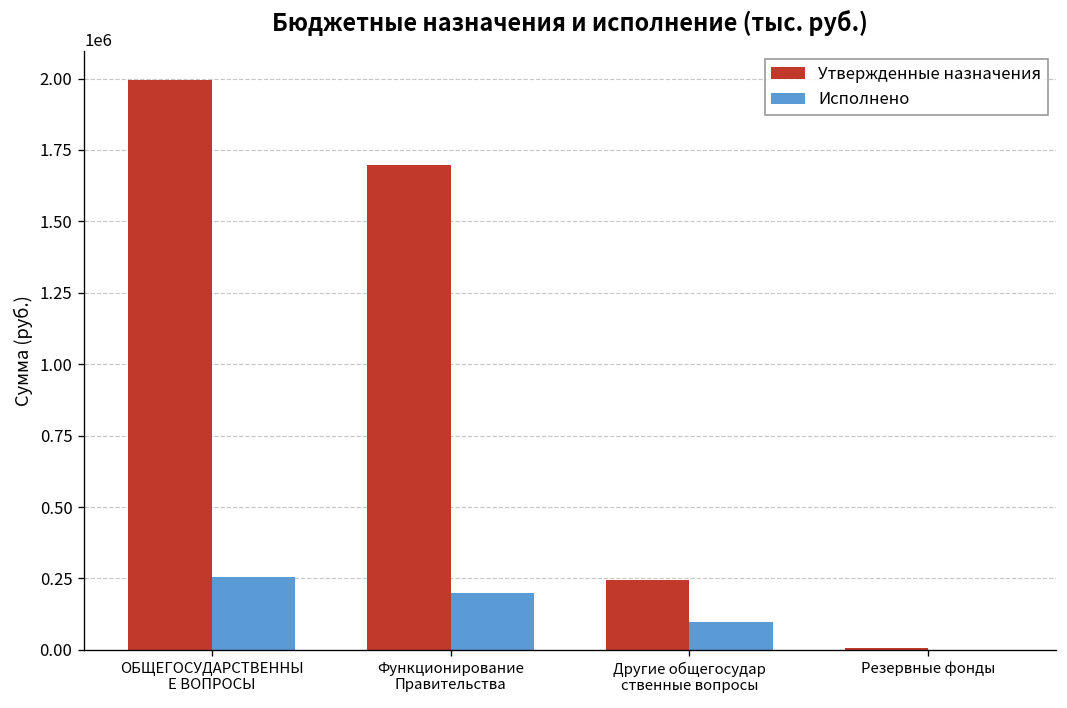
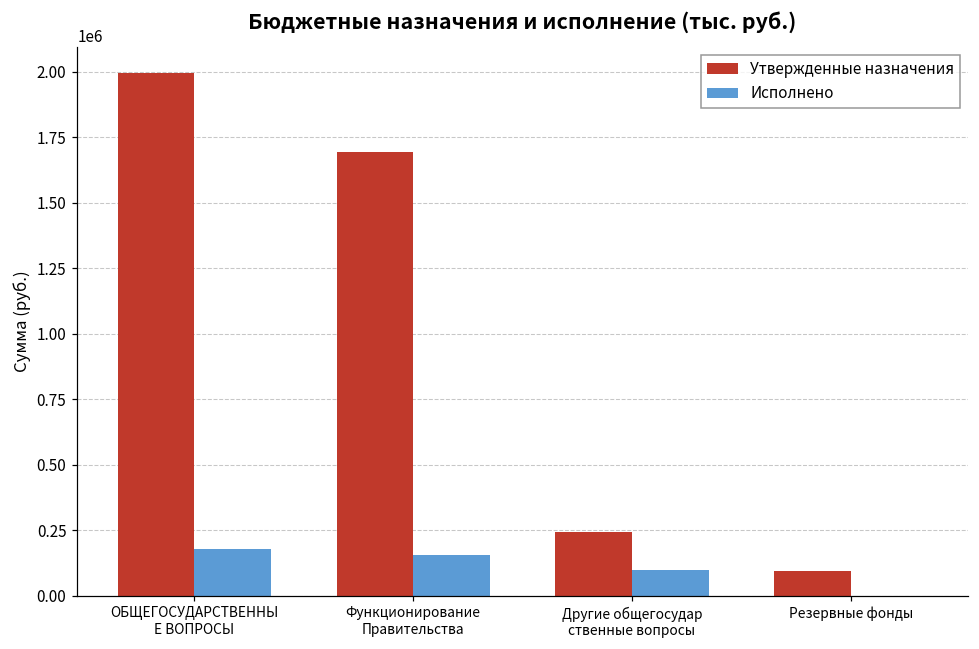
  {
    "Утвержденные назначения": {
      "ОБЩЕГОСУДАРСТВЕННЫ Е ВОПРОСЫ": 2000000,
      "Функционирование Правительства": 1700000,
      "Другие общегосудар ственные вопросы": 240000,
-     "Резервные фонды": 10000
+     "Резервные фонды": 100000
    },
    "Исполнено": {
-     "ОБЩЕГОСУДАРСТВЕННЫ Е ВОПРОСЫ": 260000,
-     "Функционирование Правительства": 200000,
+     "ОБЩЕГОСУДАРСТВЕННЫ Е ВОПРОСЫ": 180000,
+     "Функционирование Правительства": 160000,
      "Другие общегосудар ственные вопросы": 100000,
      "Резервные фонды": 0
    }
  }
